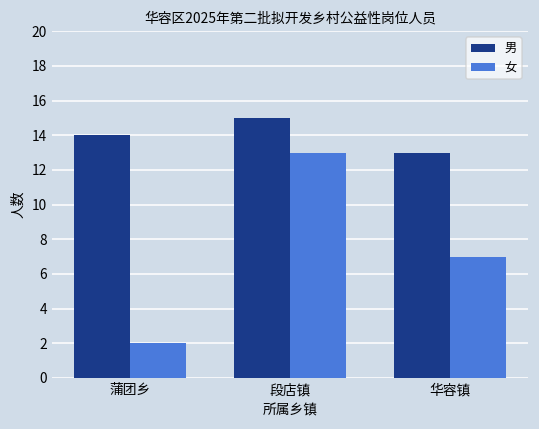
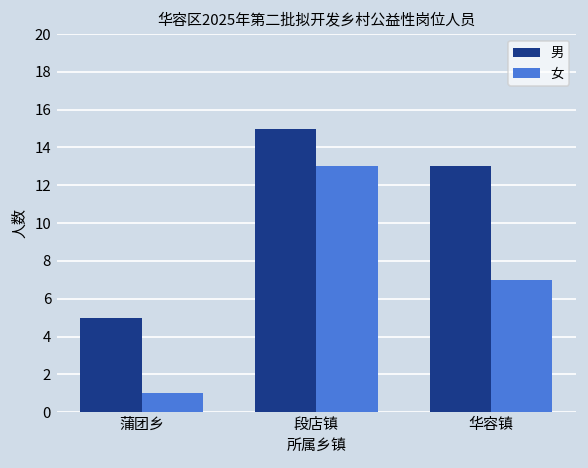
  {
    "男": {
-     "蒲团乡": 14,
+     "蒲团乡": 5,
      "段店镇": 15,
      "华容镇": 13
    },
    "女": {
-     "蒲团乡": 2,
+     "蒲团乡": 1,
      "段店镇": 13,
      "华容镇": 7
    }
  }
